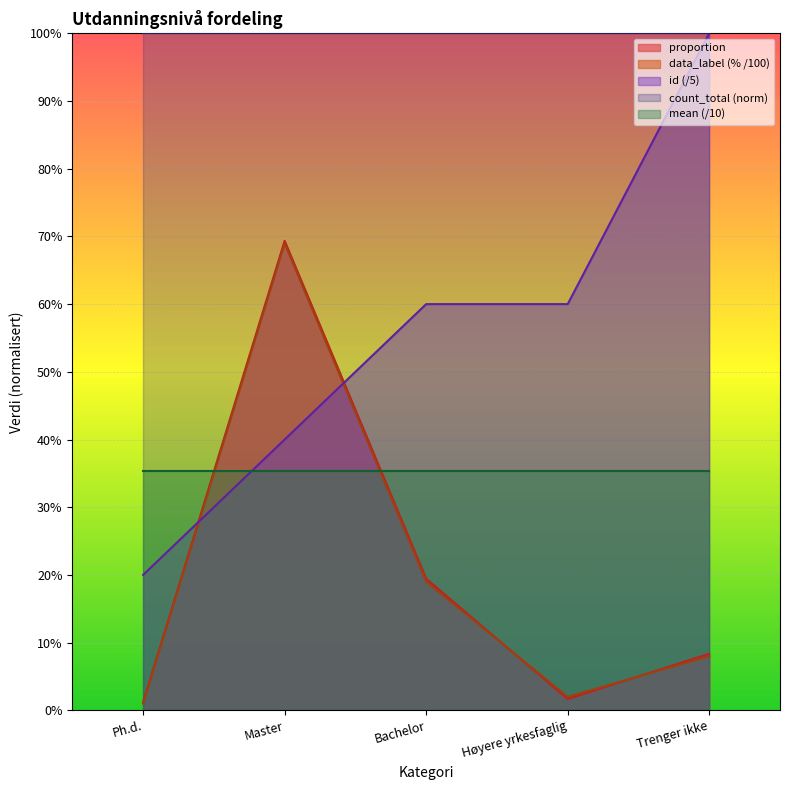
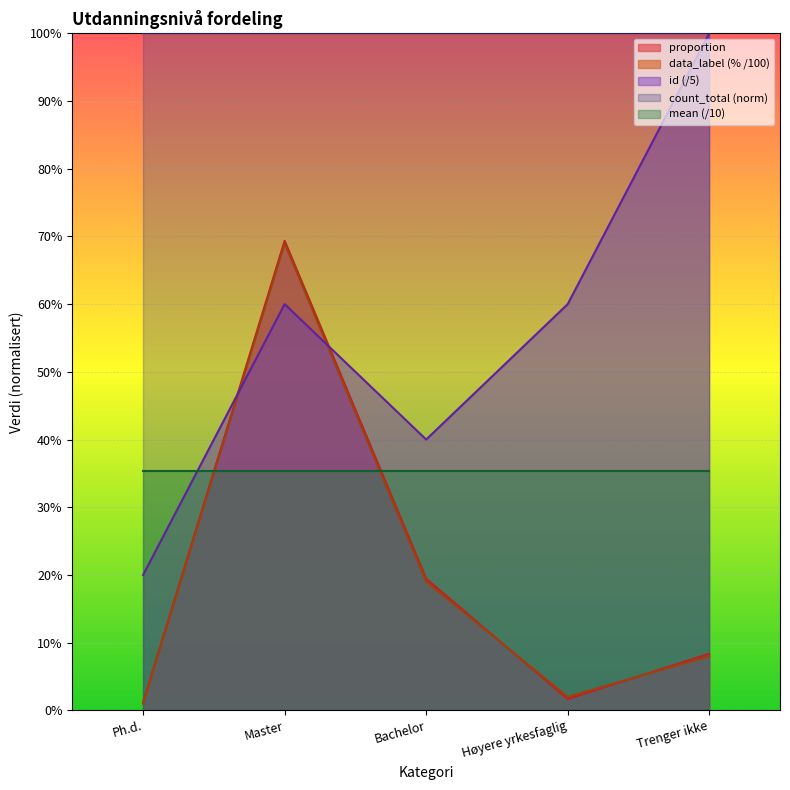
  {
    "id (/5)": {
      "Ph.d.": "20%",
-     "Master": "40%",
-     "Bachelor": "60%",
+     "Master": "60%",
+     "Bachelor": "40%",
      "Høyere yrkesfaglig": "60%"
    }
  }
